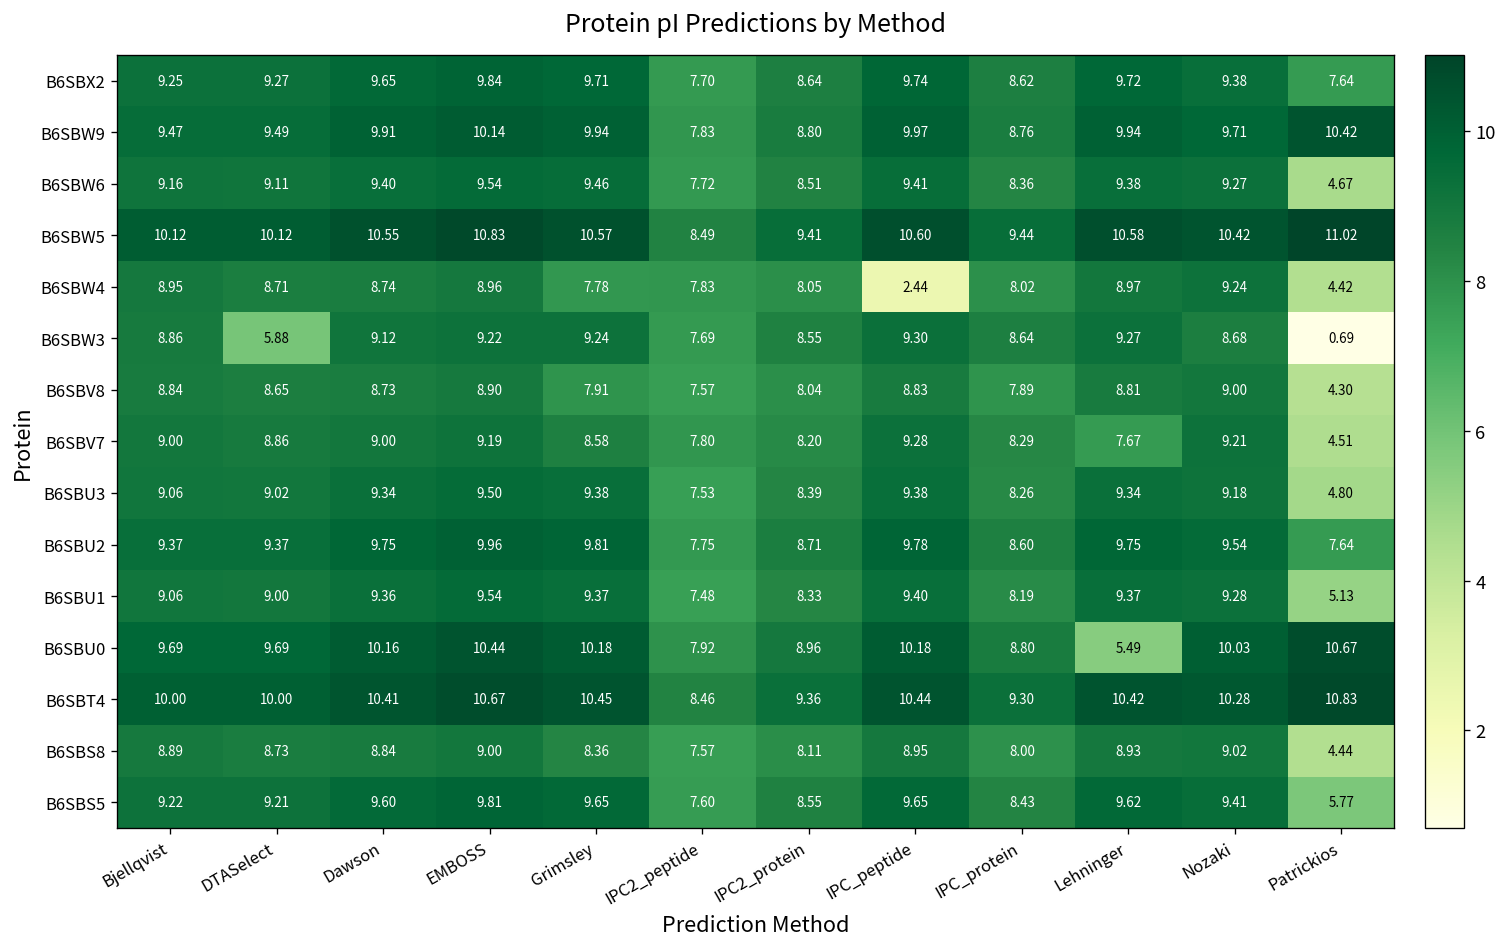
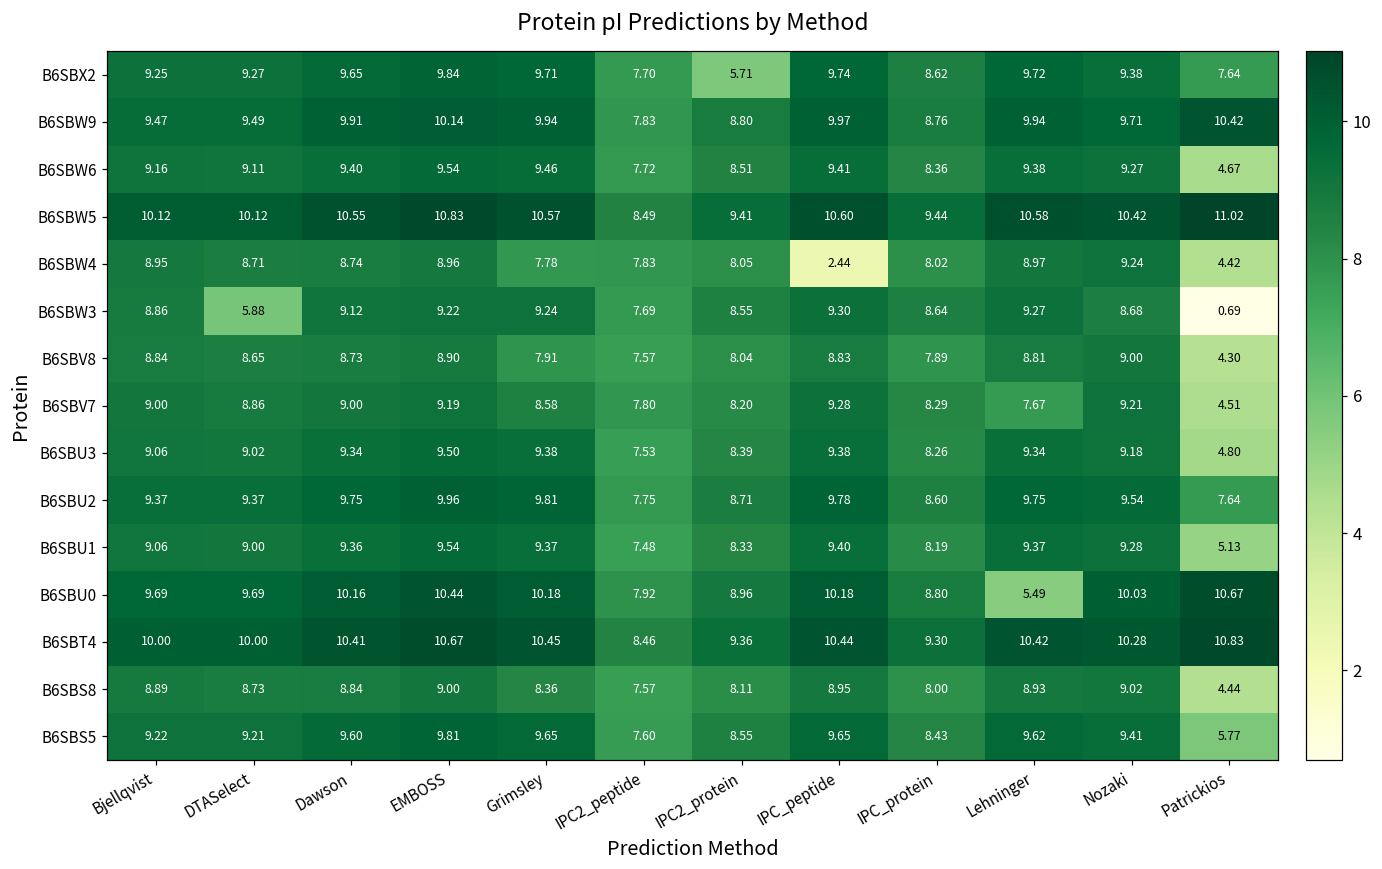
  {
    "B6SBX2": {
      "Bjellqvist": 9.25,
      "DTASelect": 9.27,
      "Dawson": 9.65,
      "EMBOSS": 9.84,
      "Grimsley": 9.71,
      "IPC2_peptide": 7.70,
-     "IPC2_protein": 8.64,
+     "IPC2_protein": 5.71,
      "IPC_peptide": 9.74,
      "IPC_protein": 8.62,
      "Lehninger": 9.72,
      "Nozaki": 9.38,
      "Patrickios": 7.64
    },
    "B6SBW9": {
      "Bjellqvist": 9.47,
      "DTASelect": 9.49,
      "Dawson": 9.91,
      "EMBOSS": 10.14,
      "Grimsley": 9.94,
      "IPC2_peptide": 7.83,
      "IPC2_protein": 8.80,
      "IPC_peptide": 9.97,
      "IPC_protein": 8.76,
      "Lehninger": 9.94,
      "Nozaki": 9.71,
      "Patrickios": 10.42
    },
    "B6SBW6": {
      "Bjellqvist": 9.16,
      "DTASelect": 9.11,
      "Dawson": 9.40,
      "EMBOSS": 9.54,
      "Grimsley": 9.46,
      "IPC2_peptide": 7.72,
      "IPC2_protein": 8.51,
      "IPC_peptide": 9.41,
      "IPC_protein": 8.36,
      "Lehninger": 9.38,
      "Nozaki": 9.27,
      "Patrickios": 4.67
    },
    "B6SBW5": {
      "Bjellqvist": 10.12,
      "DTASelect": 10.12,
      "Dawson": 10.55,
      "EMBOSS": 10.83,
      "Grimsley": 10.57,
      "IPC2_peptide": 8.49,
      "IPC2_protein": 9.41,
      "IPC_peptide": 10.60,
      "IPC_protein": 9.44,
      "Lehninger": 10.58,
      "Nozaki": 10.42,
      "Patrickios": 11.02
    },
    "B6SBW4": {
      "Bjellqvist": 8.95,
      "DTASelect": 8.71,
      "Dawson": 8.74,
      "EMBOSS": 8.96,
      "Grimsley": 7.78,
      "IPC2_peptide": 7.83,
      "IPC2_protein": 8.05,
      "IPC_peptide": 2.44,
      "IPC_protein": 8.02,
      "Lehninger": 8.97,
      "Nozaki": 9.24,
      "Patrickios": 4.42
    },
    "B6SBW3": {
      "Bjellqvist": 8.86,
      "DTASelect": 5.88,
      "Dawson": 9.12,
      "EMBOSS": 9.22,
      "Grimsley": 9.24,
      "IPC2_peptide": 7.69,
      "IPC2_protein": 8.55,
      "IPC_peptide": 9.30,
      "IPC_protein": 8.64,
      "Lehninger": 9.27,
      "Nozaki": 8.68,
      "Patrickios": 0.69
    },
    "B6SBV8": {
      "Bjellqvist": 8.84,
      "DTASelect": 8.65,
      "Dawson": 8.73,
      "EMBOSS": 8.90,
      "Grimsley": 7.91,
      "IPC2_peptide": 7.57,
      "IPC2_protein": 8.04,
      "IPC_peptide": 8.83,
      "IPC_protein": 7.89,
      "Lehninger": 8.81,
      "Nozaki": 9.00,
      "Patrickios": 4.30
    },
    "B6SBV7": {
      "Bjellqvist": 9.00,
      "DTASelect": 8.86,
      "Dawson": 9.00,
      "EMBOSS": 9.19,
      "Grimsley": 8.58,
      "IPC2_peptide": 7.80,
      "IPC2_protein": 8.20,
      "IPC_peptide": 9.28,
      "IPC_protein": 8.29,
      "Lehninger": 7.67,
      "Nozaki": 9.21,
      "Patrickios": 4.51
    },
    "B6SBU3": {
      "Bjellqvist": 9.06,
      "DTASelect": 9.02,
      "Dawson": 9.34,
      "EMBOSS": 9.50,
      "Grimsley": 9.38,
      "IPC2_peptide": 7.53,
      "IPC2_protein": 8.39,
      "IPC_peptide": 9.38,
      "IPC_protein": 8.26,
      "Lehninger": 9.34,
      "Nozaki": 9.18,
      "Patrickios": 4.80
    },
    "B6SBU2": {
      "Bjellqvist": 9.37,
      "DTASelect": 9.37,
      "Dawson": 9.75,
      "EMBOSS": 9.96,
      "Grimsley": 9.81,
      "IPC2_peptide": 7.75,
      "IPC2_protein": 8.71,
      "IPC_peptide": 9.78,
      "IPC_protein": 8.60,
      "Lehninger": 9.75,
      "Nozaki": 9.54,
      "Patrickios": 7.64
    },
    "B6SBU1": {
      "Bjellqvist": 9.06,
      "DTASelect": 9.00,
      "Dawson": 9.36,
      "EMBOSS": 9.54,
      "Grimsley": 9.37,
      "IPC2_peptide": 7.48,
      "IPC2_protein": 8.33,
      "IPC_peptide": 9.40,
      "IPC_protein": 8.19,
      "Lehninger": 9.37,
      "Nozaki": 9.28,
      "Patrickios": 5.13
    },
    "B6SBU0": {
      "Bjellqvist": 9.69,
      "DTASelect": 9.69,
      "Dawson": 10.16,
      "EMBOSS": 10.44,
      "Grimsley": 10.18,
      "IPC2_peptide": 7.92,
      "IPC2_protein": 8.96,
      "IPC_peptide": 10.18,
      "IPC_protein": 8.80,
      "Lehninger": 5.49,
      "Nozaki": 10.03,
      "Patrickios": 10.67
    },
    "B6SBT4": {
      "Bjellqvist": 10.00,
      "DTASelect": 10.00,
      "Dawson": 10.41,
      "EMBOSS": 10.67,
      "Grimsley": 10.45,
      "IPC2_peptide": 8.46,
      "IPC2_protein": 9.36,
      "IPC_peptide": 10.44,
      "IPC_protein": 9.30,
      "Lehninger": 10.42,
      "Nozaki": 10.28,
      "Patrickios": 10.83
    },
    "B6SBS8": {
      "Bjellqvist": 8.89,
      "DTASelect": 8.73,
      "Dawson": 8.84,
      "EMBOSS": 9.00,
      "Grimsley": 8.36,
      "IPC2_peptide": 7.57,
      "IPC2_protein": 8.11,
      "IPC_peptide": 8.95,
      "IPC_protein": 8.00,
      "Lehninger": 8.93,
      "Nozaki": 9.02,
      "Patrickios": 4.44
    },
    "B6SBS5": {
      "Bjellqvist": 9.22,
      "DTASelect": 9.21,
      "Dawson": 9.60,
      "EMBOSS": 9.81,
      "Grimsley": 9.65,
      "IPC2_peptide": 7.60,
      "IPC2_protein": 8.55,
      "IPC_peptide": 9.65,
      "IPC_protein": 8.43,
      "Lehninger": 9.62,
      "Nozaki": 9.41,
      "Patrickios": 5.77
    }
  }
